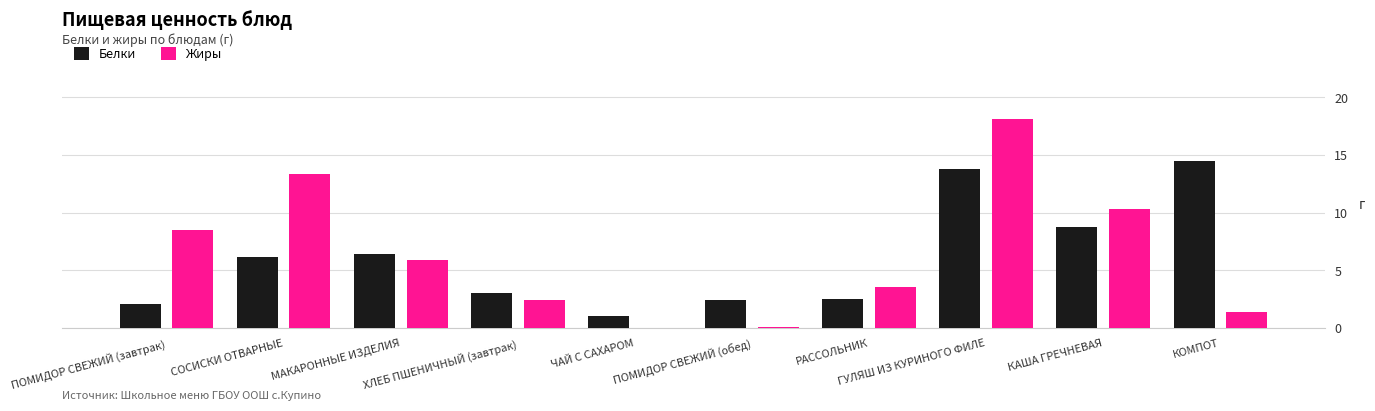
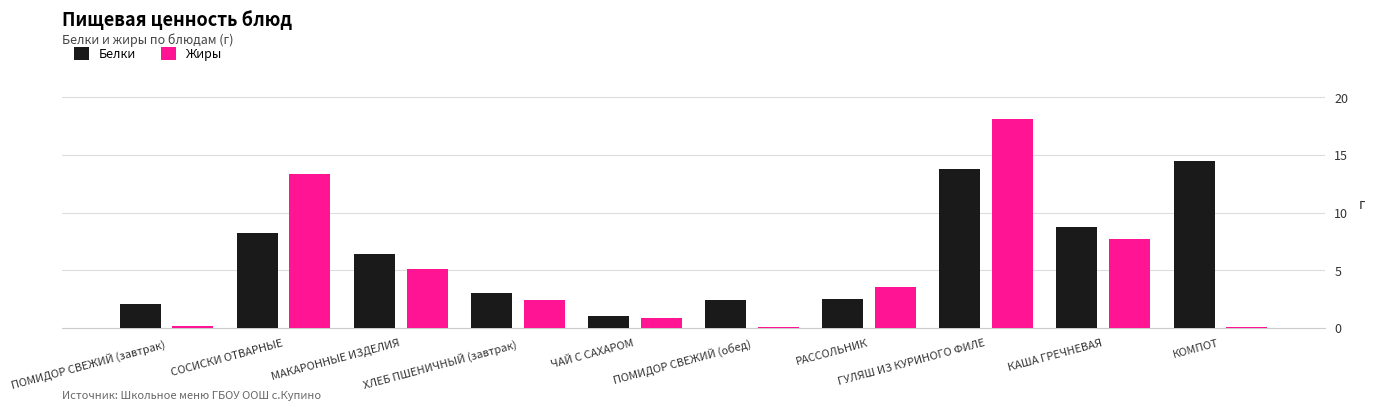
  {
    "Белки": {
      "ПОМИДОР СВЕЖИЙ (завтрак)": 2.1,
-     "СОСИСКИ ОТВАРНЫЕ": 6.2,
+     "СОСИСКИ ОТВАРНЫЕ": 8.2,
      "МАКАРОННЫЕ ИЗДЕЛИЯ": 6.4,
      "ХЛЕБ ПШЕНИЧНЫЙ (завтрак)": 3.1,
      "ЧАЙ С САХАРОМ": 1.0,
      "ПОМИДОР СВЕЖИЙ (обед)": 2.4,
      "РАССОЛЬНИК": 2.5,
      "ГУЛЯШ ИЗ КУРИНОГО ФИЛЕ": 13.8,
      "КАША ГРЕЧНЕВАЯ": 8.7,
      "КОМПОТ": 14.4
    },
    "Жиры": {
-     "ПОМИДОР СВЕЖИЙ (завтрак)": 8.5,
+     "ПОМИДОР СВЕЖИЙ (завтрак)": 0.2,
      "СОСИСКИ ОТВАРНЫЕ": 13.4,
-     "МАКАРОННЫЕ ИЗДЕЛИЯ": 5.9,
+     "МАКАРОННЫЕ ИЗДЕЛИЯ": 5.1,
      "ХЛЕБ ПШЕНИЧНЫЙ (завтрак)": 2.4,
-     "ЧАЙ С САХАРОМ": 0.0,
+     "ЧАЙ С САХАРОМ": 0.8,
      "РАССОЛЬНИК": 3.6,
      "ГУЛЯШ ИЗ КУРИНОГО ФИЛЕ": 18.1,
-     "КАША ГРЕЧНЕВАЯ": 10.3,
-     "КОМПОТ": 1.3
+     "КАША ГРЕЧНЕВАЯ": 7.7,
+     "КОМПОТ": 0.1
    }
  }
